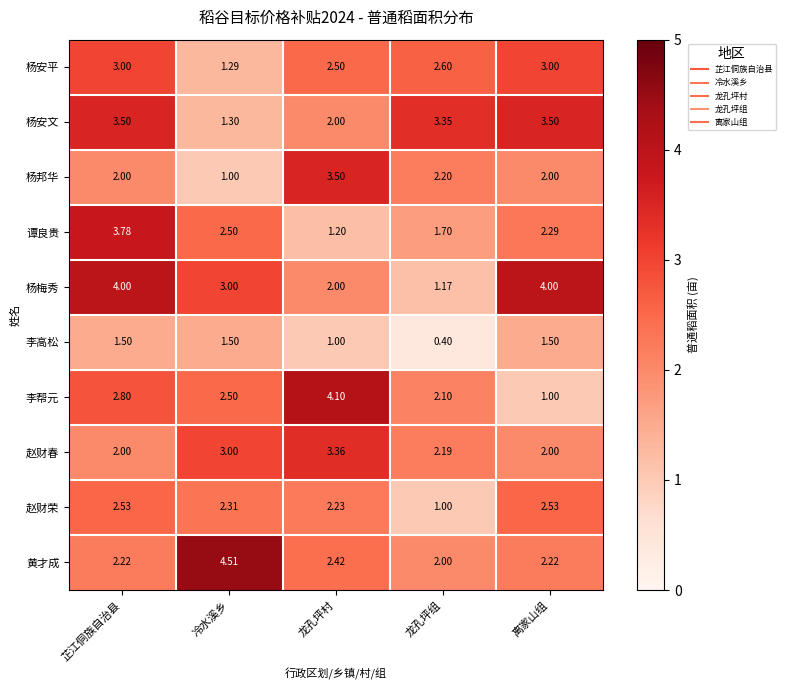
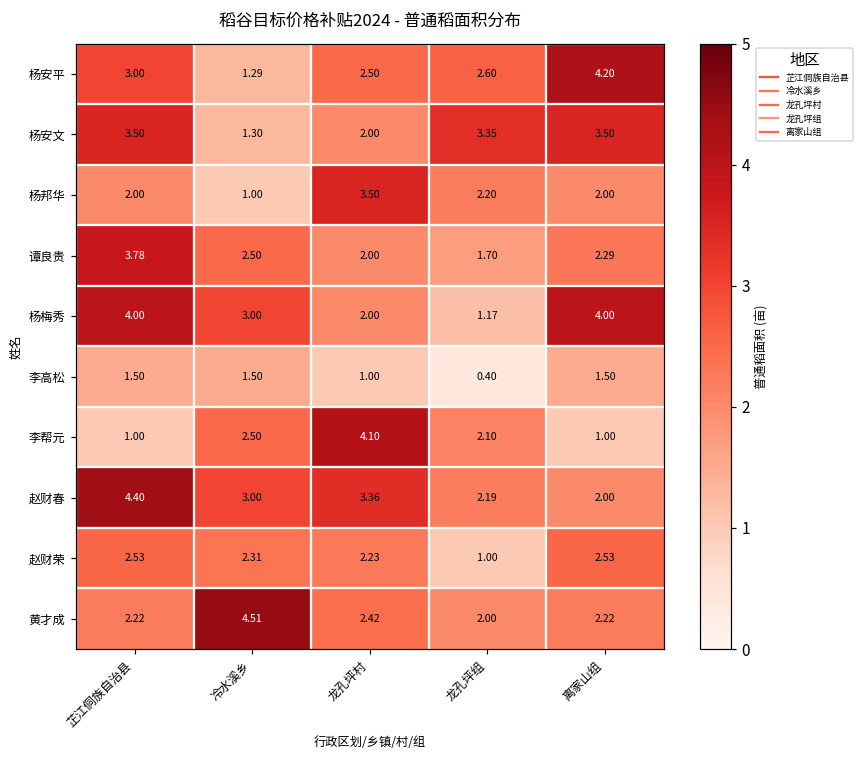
  {
    "杨安平": {
      "芷江侗族自治县": 3.00,
      "冷水溪乡": 1.29,
      "龙孔坪村": 2.50,
      "龙孔坪组": 2.60,
-     "离家山组": 3.00
+     "离家山组": 4.20
    },
    "杨安文": {
      "芷江侗族自治县": 3.50,
      "冷水溪乡": 1.30,
      "龙孔坪村": 2.00,
      "龙孔坪组": 3.35,
      "离家山组": 3.50
    },
    "杨邦华": {
      "芷江侗族自治县": 2.00,
      "冷水溪乡": 1.00,
      "龙孔坪村": 3.50,
      "龙孔坪组": 2.20,
      "离家山组": 2.00
    },
    "谭良贵": {
      "芷江侗族自治县": 3.78,
      "冷水溪乡": 2.50,
-     "龙孔坪村": 1.20,
+     "龙孔坪村": 2.00,
      "龙孔坪组": 1.70,
      "离家山组": 2.29
    },
    "杨梅秀": {
      "芷江侗族自治县": 4.00,
      "冷水溪乡": 3.00,
      "龙孔坪村": 2.00,
      "龙孔坪组": 1.17,
      "离家山组": 4.00
    },
    "李高松": {
      "芷江侗族自治县": 1.50,
      "冷水溪乡": 1.50,
      "龙孔坪村": 1.00,
      "龙孔坪组": 0.40,
      "离家山组": 1.50
    },
    "李帮元": {
-     "芷江侗族自治县": 2.80,
+     "芷江侗族自治县": 1.00,
      "冷水溪乡": 2.50,
      "龙孔坪村": 4.10,
      "龙孔坪组": 2.10,
      "离家山组": 1.00
    },
    "赵财春": {
-     "芷江侗族自治县": 2.00,
+     "芷江侗族自治县": 4.40,
      "冷水溪乡": 3.00,
      "龙孔坪村": 3.36,
      "龙孔坪组": 2.19,
      "离家山组": 2.00
    },
    "赵财荣": {
      "芷江侗族自治县": 2.53,
      "冷水溪乡": 2.31,
      "龙孔坪村": 2.23,
      "龙孔坪组": 1.00,
      "离家山组": 2.53
    },
    "黄才成": {
      "芷江侗族自治县": 2.22,
      "冷水溪乡": 4.51,
      "龙孔坪村": 2.42,
      "龙孔坪组": 2.00,
      "离家山组": 2.22
    }
  }
